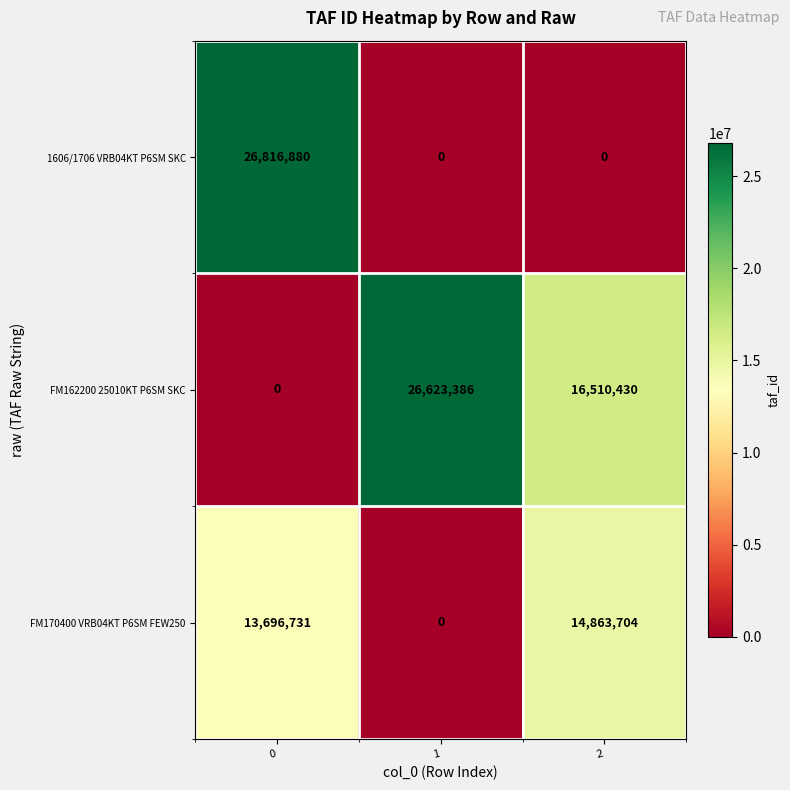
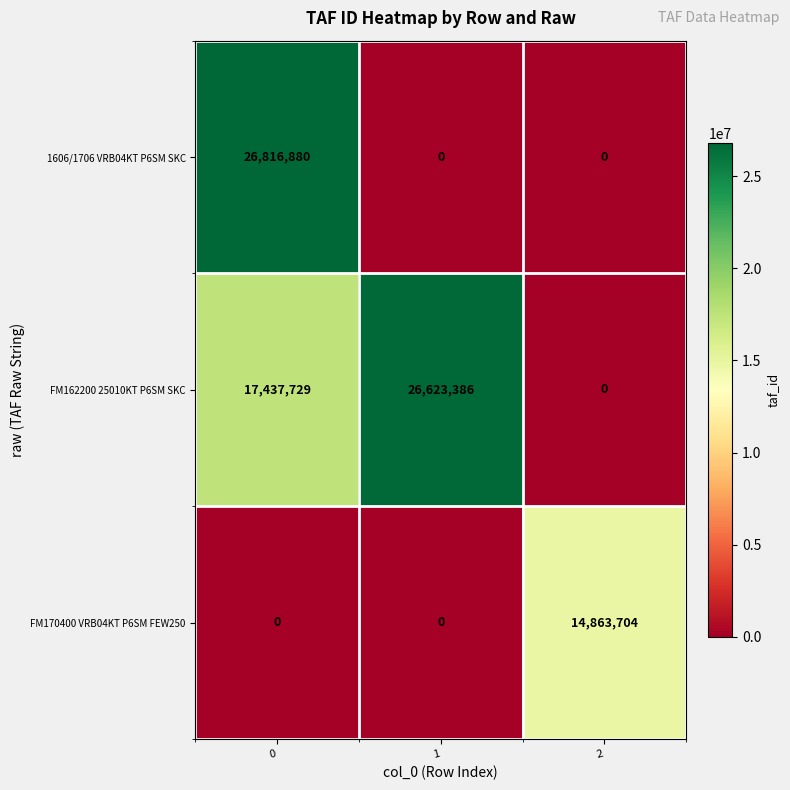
  {
    "1606/1706 VRB04KT P6SM SKC": {
      "0": "26,816,880",
      "1": "0",
      "2": "0"
    },
    "FM162200 25010KT P6SM SKC": {
-     "0": "0",
+     "0": "17,437,729",
      "1": "26,623,386",
-     "2": "16,510,430"
+     "2": "0"
    },
    "FM170400 VRB04KT P6SM FEW250": {
-     "0": "13,696,731",
+     "0": "0",
      "1": "0",
      "2": "14,863,704"
    }
  }
